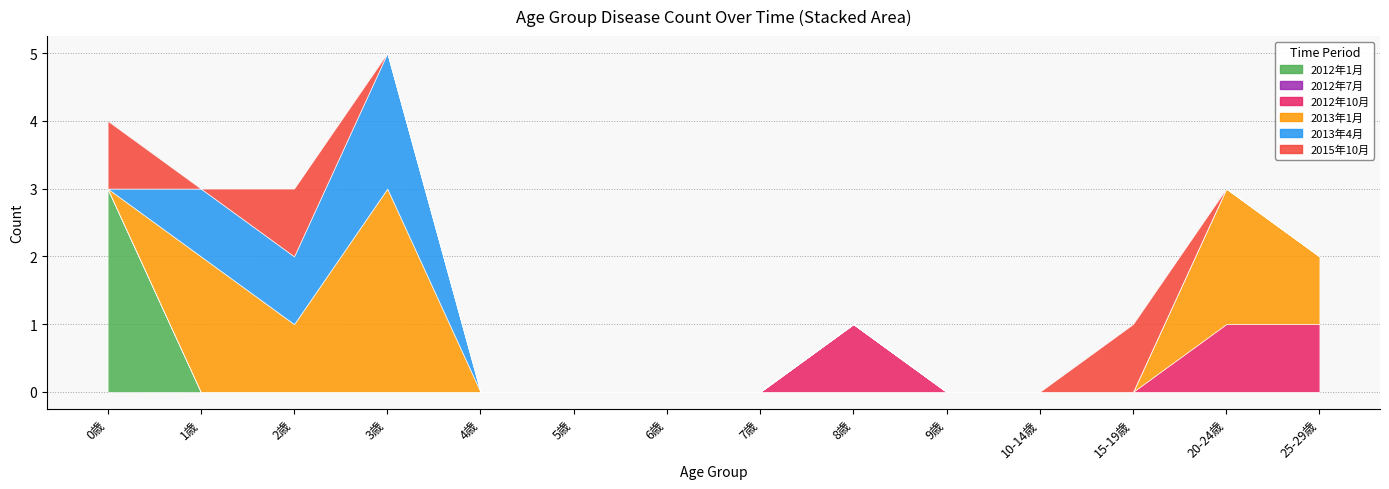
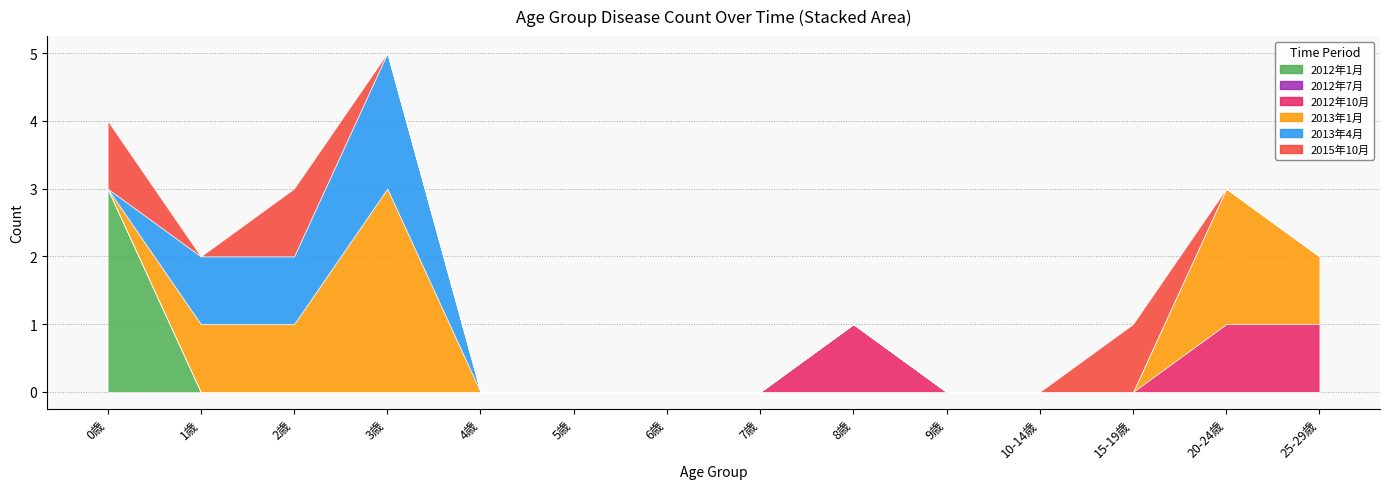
  {
    "2012年7月": {
      "8歳": 0,
      "20-24歳": 0,
      "25-29歳": 0
    },
    "2013年1月": {
-     "1歳": 2
+     "1歳": 1
    },
    "2013年4月": {
      "2歳": 1
    }
  }
